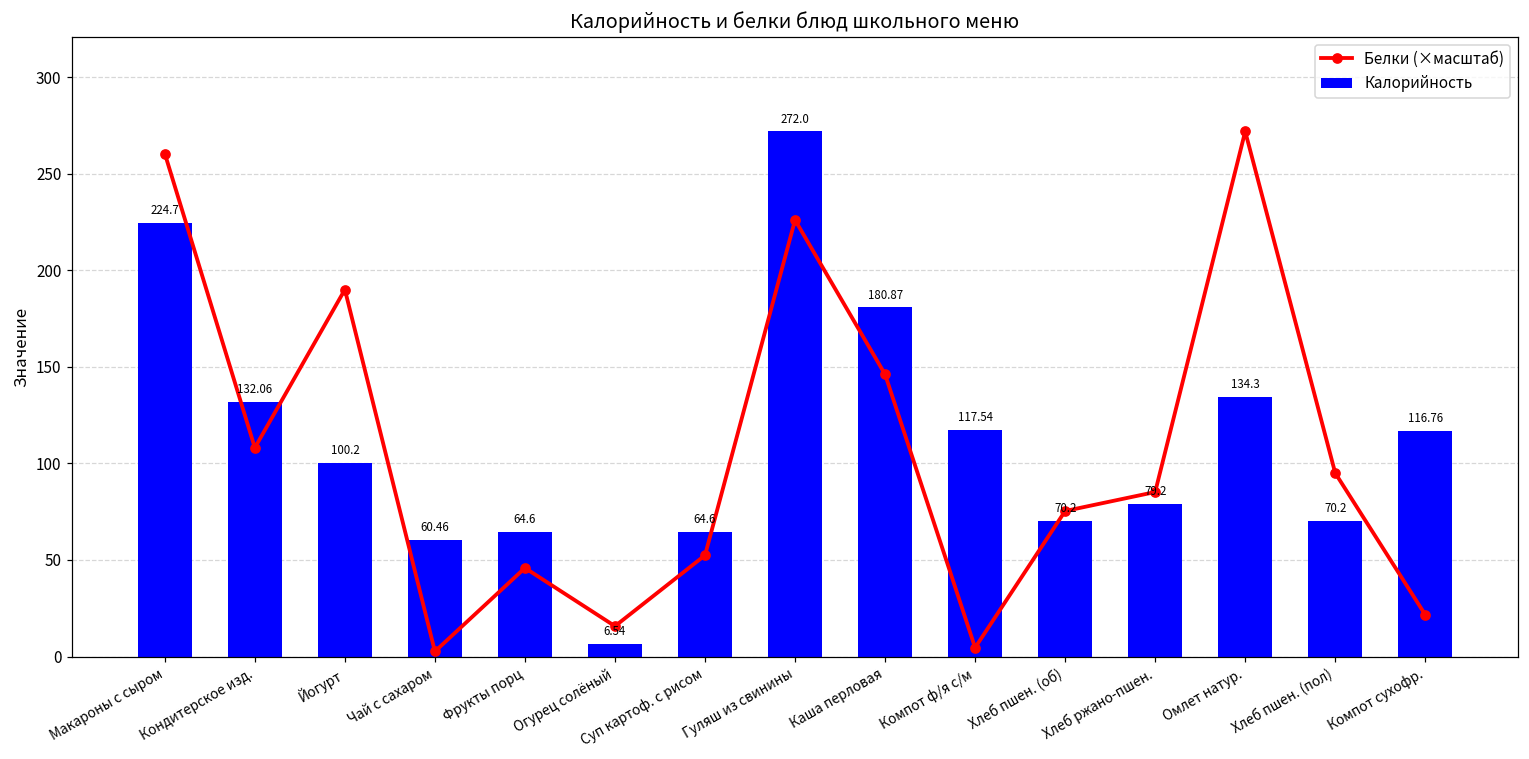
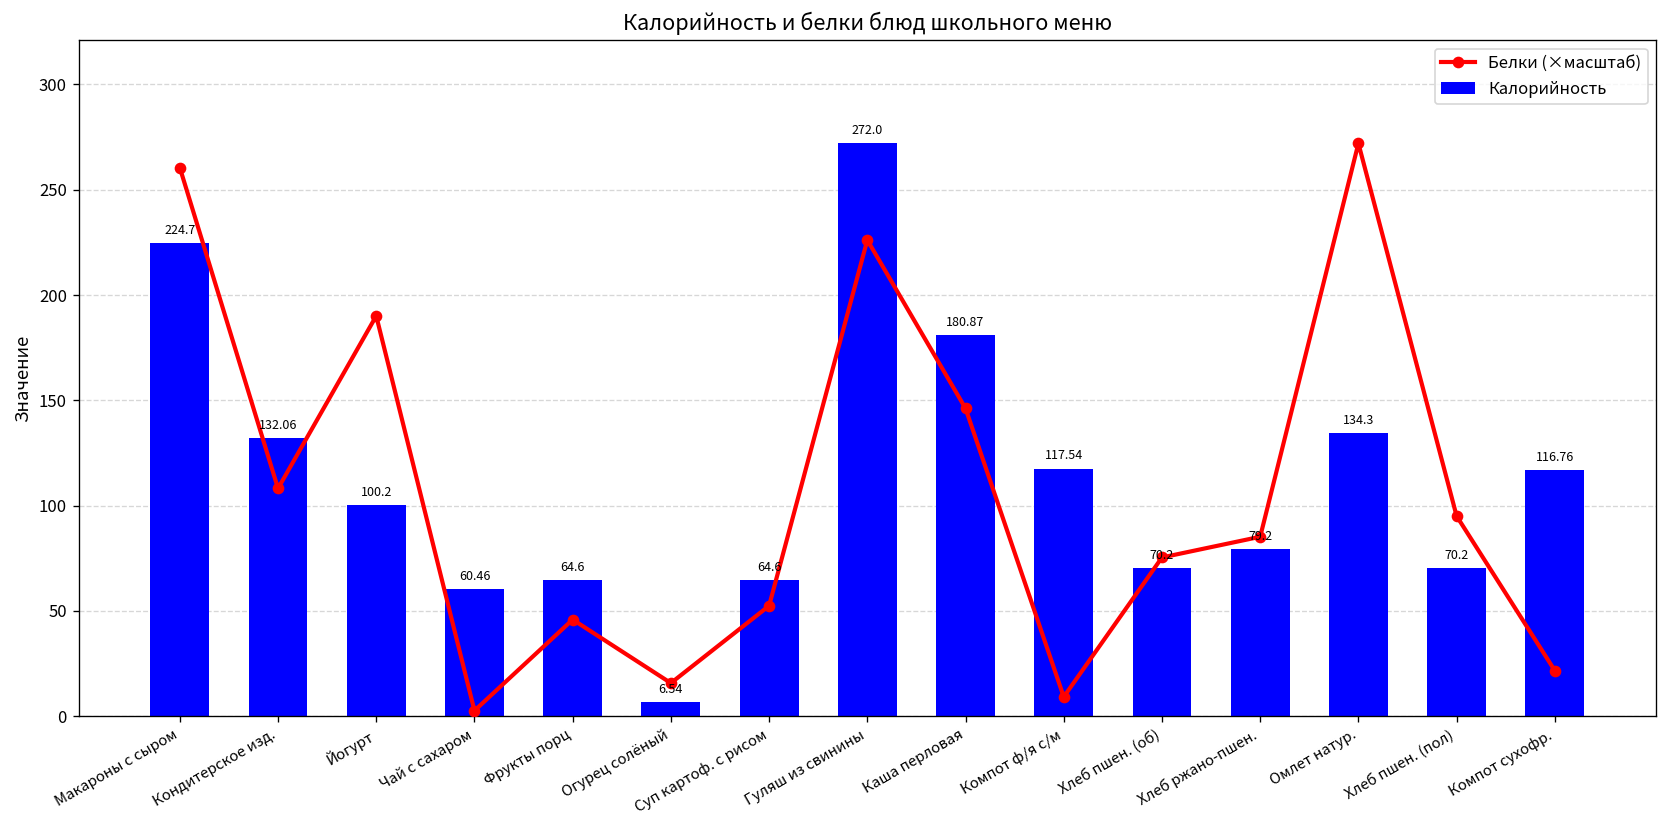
  {
    "Белки (×масштаб)": {
      "Макароны с сыром": 261,
      "Кондитерское изд.": 108,
      "Йогурт": 190,
      "Чай с сахаром": 3,
      "Фрукты порц": 46,
      "Суп картоф. с рисом": 52,
      "Гуляш из свинины": 226,
      "Каша перловая": 146,
-     "Компот ф/я с/м": 5,
+     "Компот ф/я с/м": 9,
      "Омлет натур.": 272,
      "Хлеб пшен. (пол)": 95,
      "Компот сухофр.": 22
    },
    "Калорийность": {
      "Макароны с сыром": 224.7,
      "Кондитерское изд.": 132.06,
      "Йогурт": 100.2,
      "Чай с сахаром": 60.46,
      "Фрукты порц": 64.6,
      "Суп картоф. с рисом": 64.6,
      "Гуляш из свинины": 272.0,
      "Каша перловая": 180.87,
      "Компот ф/я с/м": 117.54,
      "Омлет натур.": 134.3,
      "Хлеб пшен. (пол)": 70.2,
      "Компот сухофр.": 116.76
    }
  }
